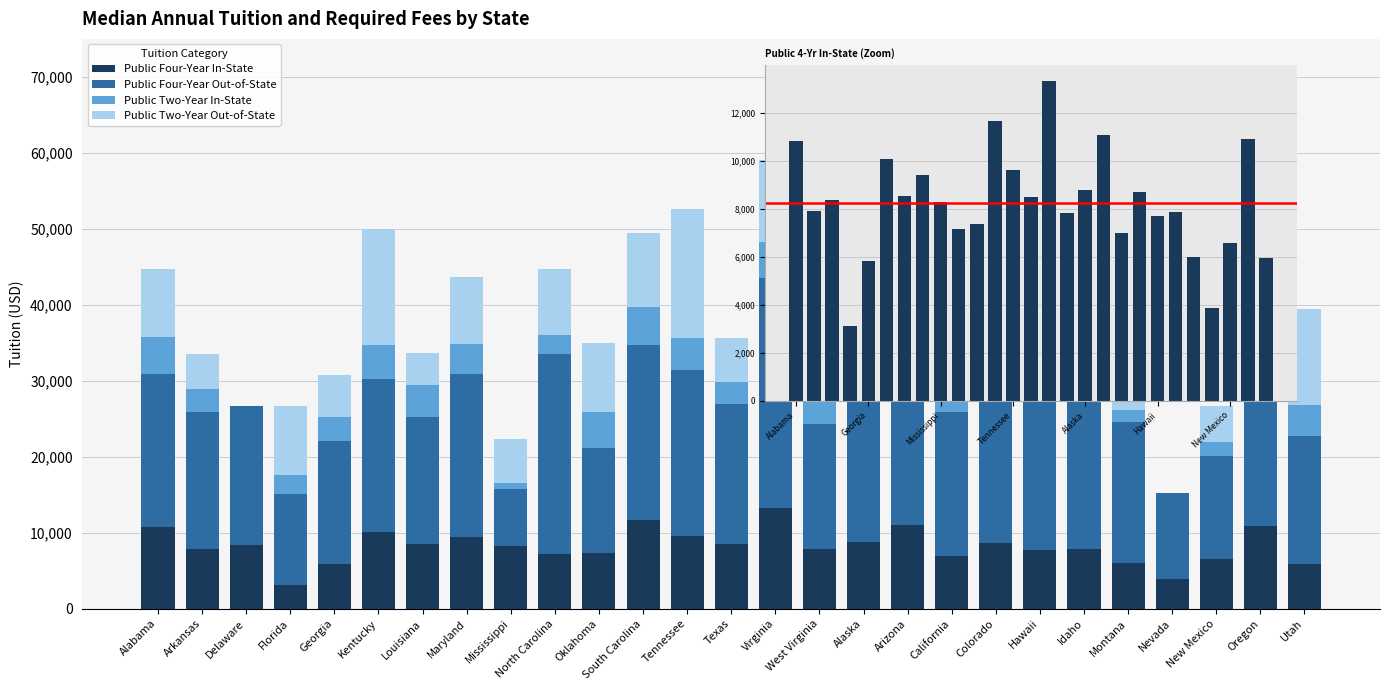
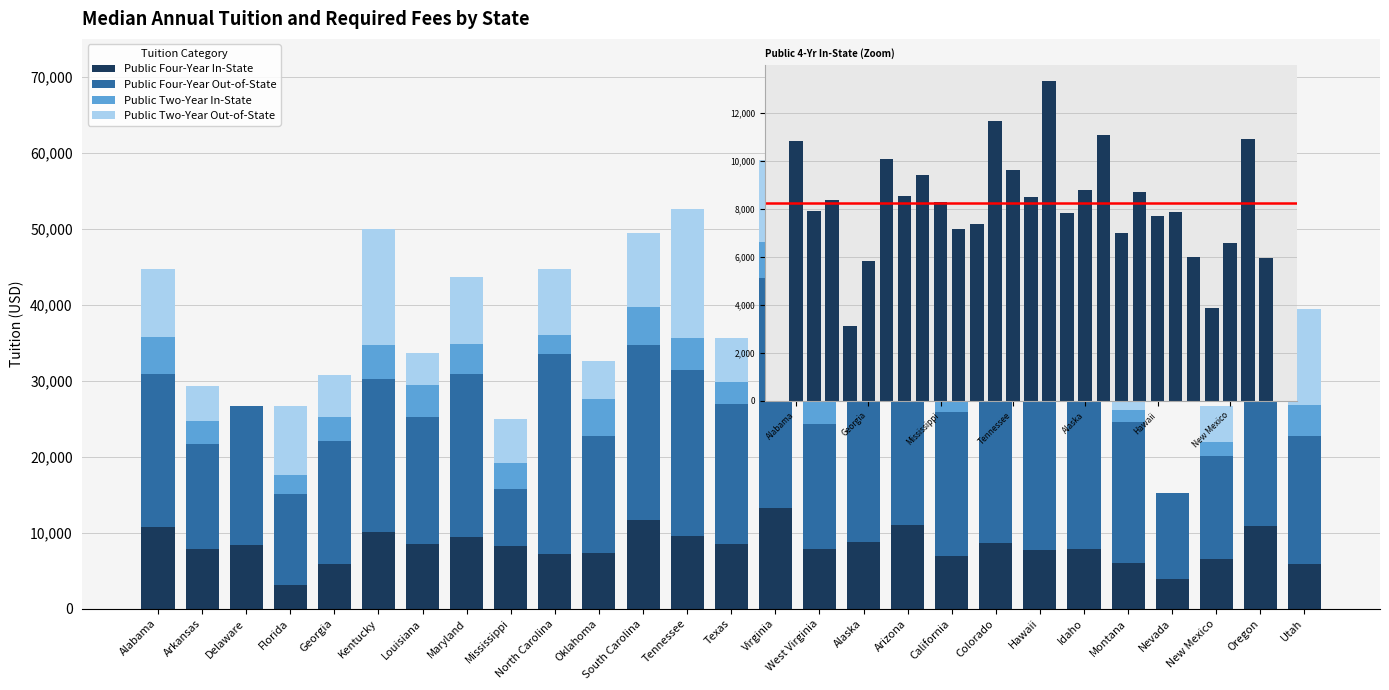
  {
    "Median Annual Tuition and Required Fees by State": {
      "Public Four-Year In-State": {
        "Alabama": "11,000",
        "Arkansas": "8,000",
        "Delaware": "8,000",
        "Florida": "3,000",
        "Georgia": "6,000",
        "Kentucky": "10,000",
        "Louisiana": "9,000",
        "Maryland": "9,000",
        "Mississippi": "8,000",
        "North Carolina": "7,000",
        "Oklahoma": "7,000",
        "South Carolina": "12,000",
        "Tennessee": "10,000",
        "Texas": "9,000",
        "Virginia": "13,000",
        "West Virginia": "8,000",
        "Alaska": "9,000",
        "Arizona": "11,000",
        "California": "7,000",
        "Colorado": "9,000",
        "Hawaii": "8,000",
        "Idaho": "8,000",
        "Montana": "6,000",
        "Nevada": "4,000",
        "New Mexico": "7,000",
        "Oregon": "11,000",
        "Utah": "6,000"
      },
      "Public Four-Year Out-of-State": {
        "Alabama": "20,000",
-       "Arkansas": "18,000",
+       "Arkansas": "14,000",
        "Delaware": "18,000",
        "Florida": "12,000",
        "Georgia": "16,000",
        "Kentucky": "20,000",
        "Louisiana": "17,000",
        "Maryland": "21,000",
        "Mississippi": "7,000",
        "North Carolina": "26,000",
-       "Oklahoma": "14,000",
+       "Oklahoma": "15,000",
        "South Carolina": "23,000",
        "Tennessee": "22,000",
        "Texas": "18,000",
        "Virginia": "30,000",
        "West Virginia": "16,000",
        "Alaska": "25,000",
        "Arizona": "23,000",
        "California": "19,000",
        "Colorado": "20,000",
        "Hawaii": "21,000",
        "Idaho": "24,000",
        "Montana": "19,000",
        "Nevada": "11,000",
        "New Mexico": "14,000",
        "Oregon": "26,000",
        "Utah": "17,000"
      },
      "Public Two-Year In-State": {
        "Alabama": "5,000",
        "Arkansas": "3,000",
        "Delaware": "0",
        "Florida": "3,000",
        "Georgia": "3,000",
        "Kentucky": "4,000",
        "Louisiana": "4,000",
        "Maryland": "4,000",
-       "Mississippi": "1,000",
+       "Mississippi": "3,000",
        "North Carolina": "3,000",
        "Oklahoma": "5,000",
        "South Carolina": "5,000",
        "Tennessee": "4,000",
        "Texas": "3,000",
        "Virginia": "5,000",
        "West Virginia": "4,000",
        "Alaska": "0",
        "Arizona": "2,000",
        "California": "1,000",
        "Colorado": "4,000",
        "Hawaii": "3,000",
        "Idaho": "3,000",
        "Montana": "2,000",
        "Nevada": "0",
        "New Mexico": "2,000",
        "Oregon": "5,000",
        "Utah": "4,000"
      },
      "Public Two-Year Out-of-State": {
        "Alabama": "9,000",
        "Arkansas": "5,000",
        "Delaware": "0",
        "Florida": "9,000",
        "Georgia": "6,000",
        "Kentucky": "15,000",
        "Louisiana": "4,000",
        "Maryland": "9,000",
        "Mississippi": "6,000",
        "North Carolina": "9,000",
-       "Oklahoma": "9,000",
+       "Oklahoma": "5,000",
        "South Carolina": "10,000",
        "Tennessee": "17,000",
        "Texas": "6,000",
        "Virginia": "11,000",
        "West Virginia": "10,000",
        "Alaska": "0",
        "Arizona": "8,000",
        "California": "8,000",
        "Colorado": "7,000",
        "Hawaii": "8,000",
        "Idaho": "7,000",
        "Montana": "9,000",
        "Nevada": "0",
        "New Mexico": "5,000",
        "Oregon": "9,000",
        "Utah": "13,000"
      }
    }
  }
